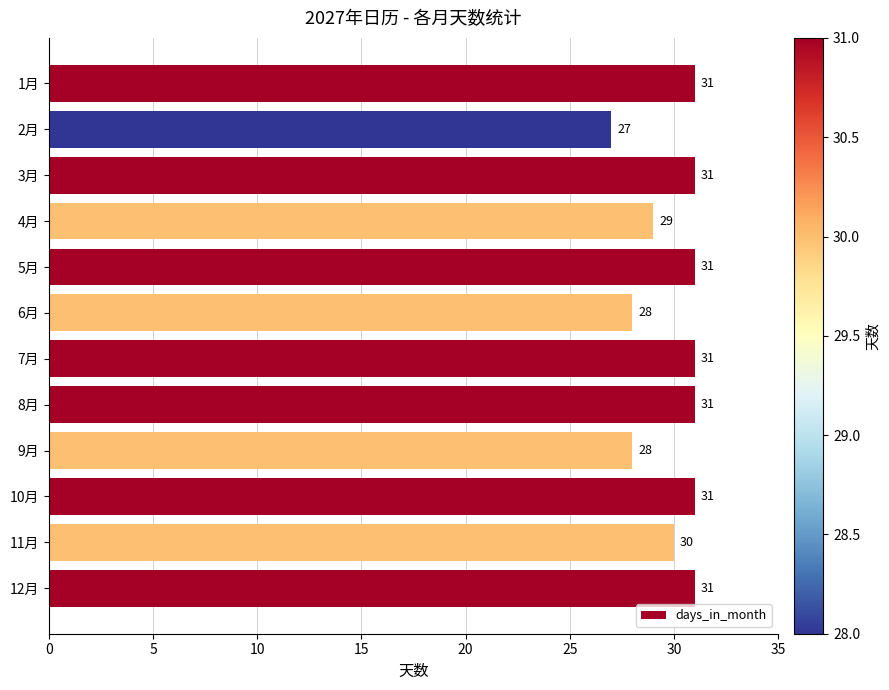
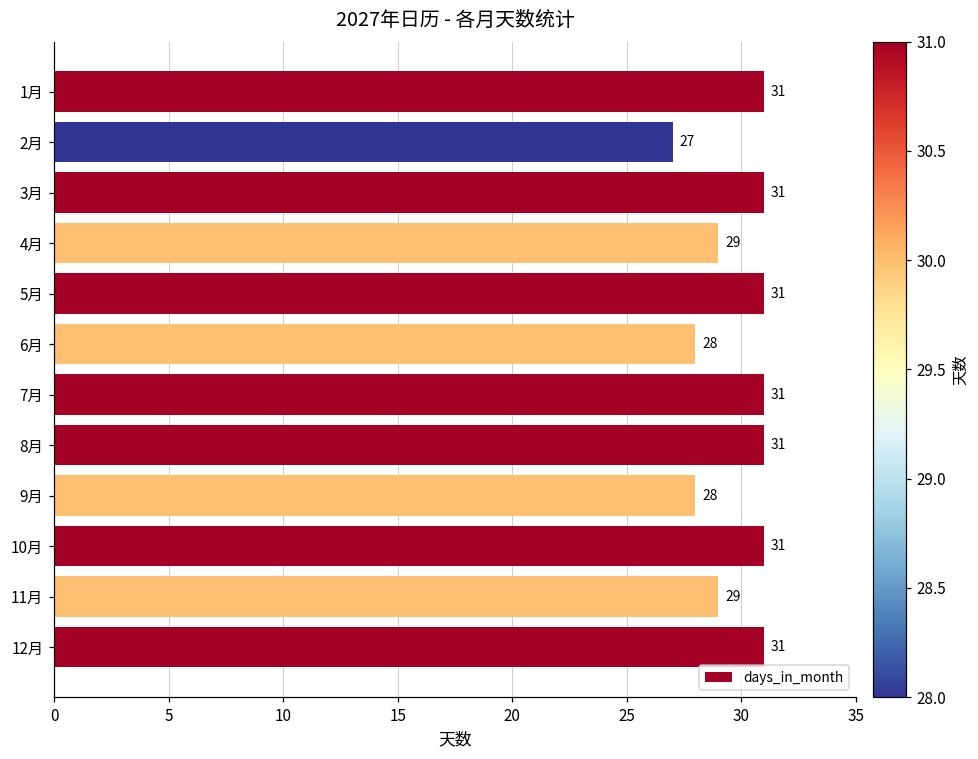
  {
    "1月": 31,
    "2月": 27,
    "3月": 31,
    "4月": 29,
    "5月": 31,
    "6月": 28,
    "7月": 31,
    "8月": 31,
    "9月": 28,
    "10月": 31,
-   "11月": 30,
+   "11月": 29,
    "12月": 31
  }
